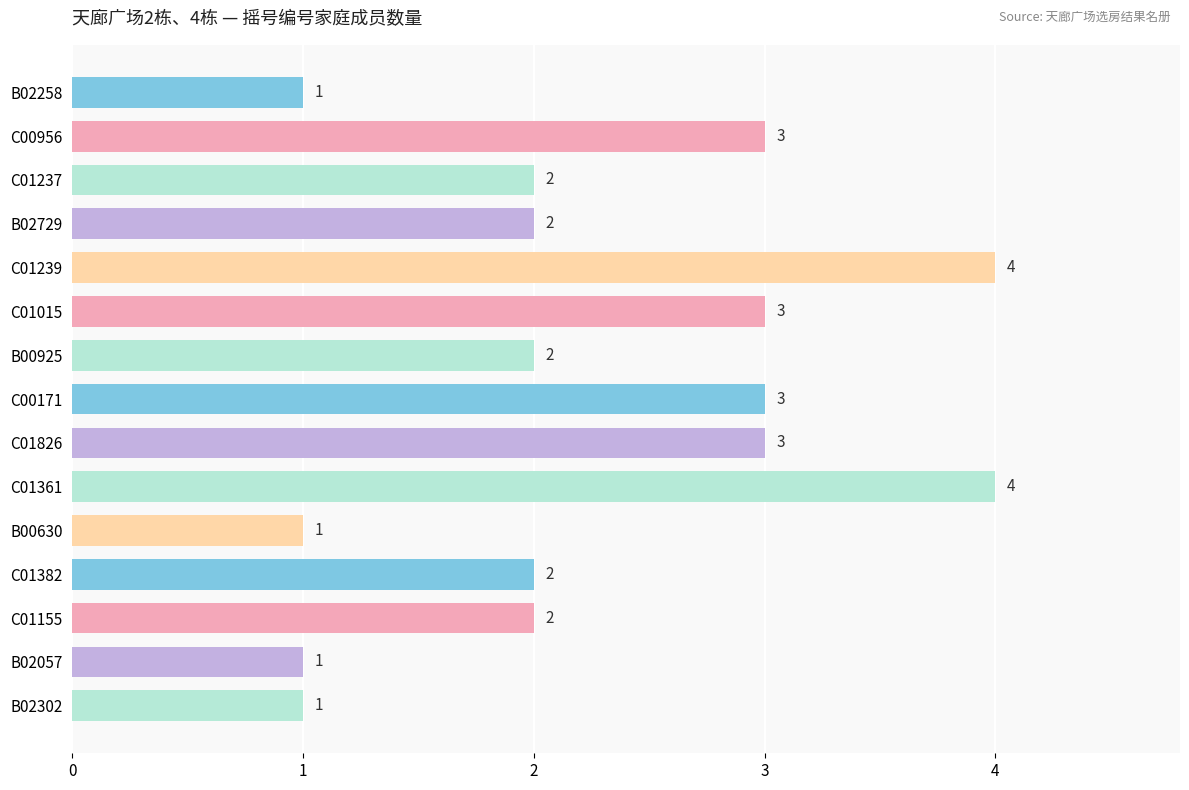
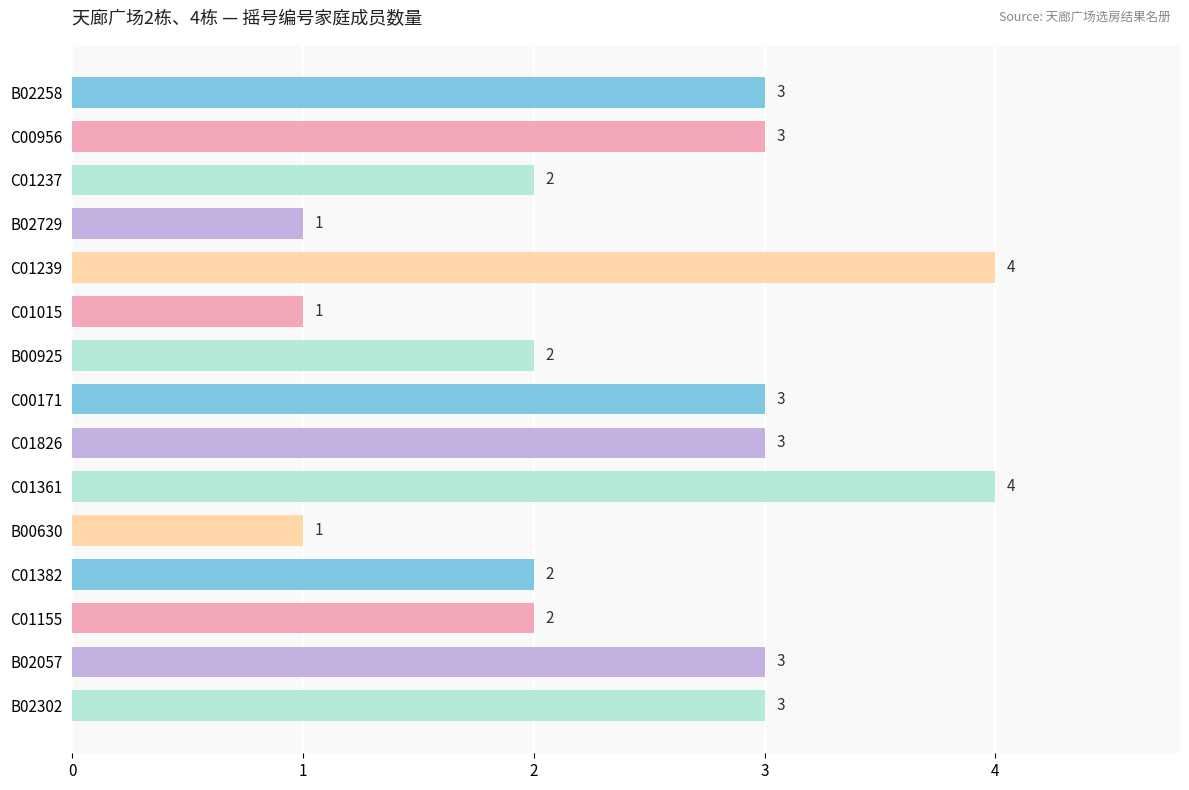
  {
-   "B02258": 1,
+   "B02258": 3,
    "C00956": 3,
    "C01237": 2,
-   "B02729": 2,
+   "B02729": 1,
    "C01239": 4,
-   "C01015": 3,
+   "C01015": 1,
    "B00925": 2,
    "C00171": 3,
    "C01826": 3,
    "C01361": 4,
    "B00630": 1,
    "C01382": 2,
    "C01155": 2,
-   "B02057": 1,
-   "B02302": 1
+   "B02057": 3,
+   "B02302": 3
  }
